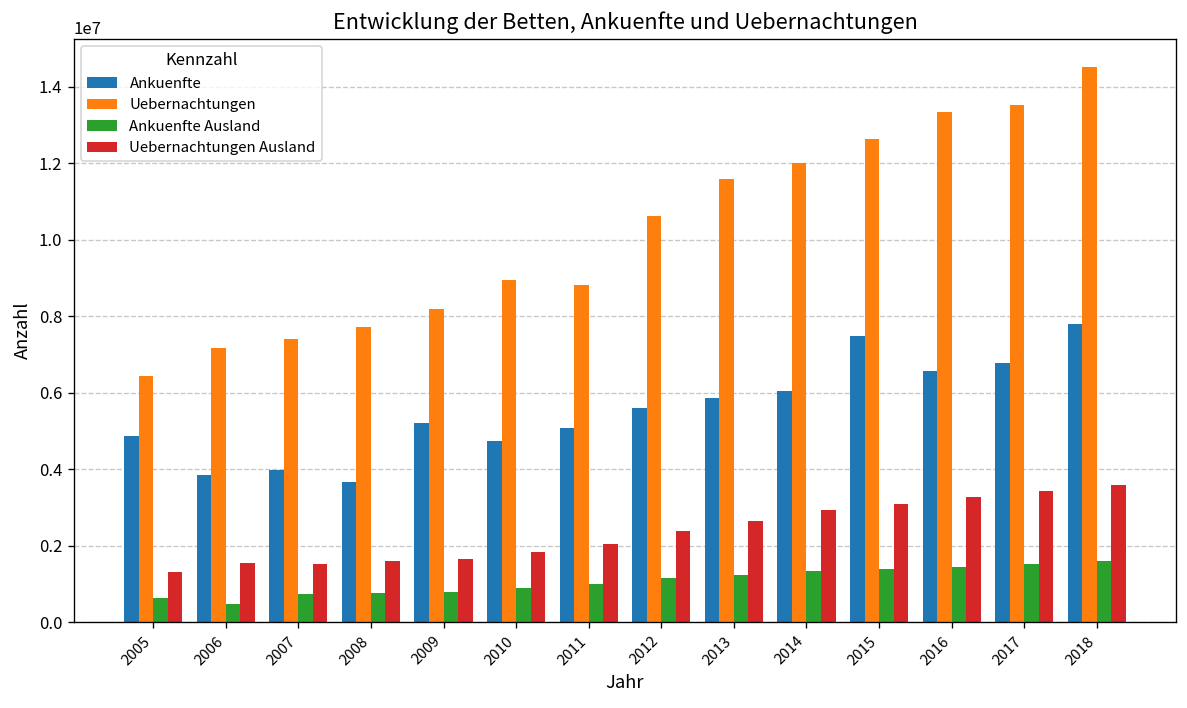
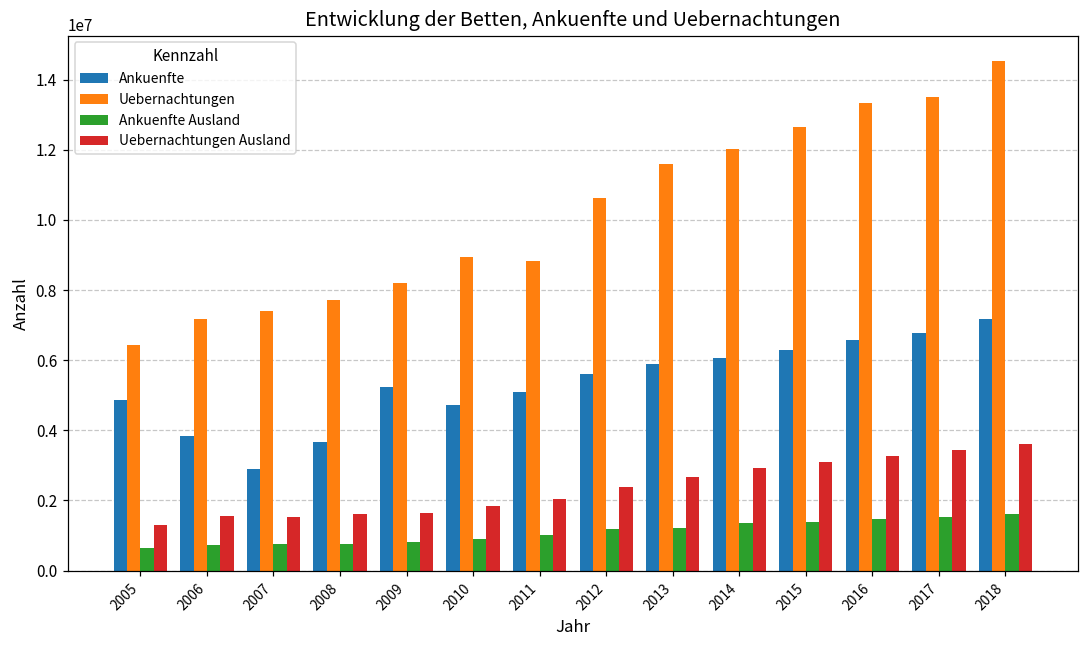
  {
    "Ankuenfte": {
      "2005": 4900000,
      "2006": 3800000,
-     "2007": 4000000,
+     "2007": 2900000,
      "2008": 3700000,
      "2009": 5200000,
      "2010": 4700000,
      "2011": 5100000,
      "2012": 5600000,
      "2013": 5900000,
      "2014": 6100000,
-     "2015": 7500000,
+     "2015": 6300000,
      "2016": 6600000,
      "2017": 6800000,
-     "2018": 7800000
+     "2018": 7200000
    },
    "Uebernachtungen": {
      "2005": 6400000,
      "2006": 7200000,
      "2007": 7400000,
      "2008": 7700000,
      "2009": 8200000,
      "2010": 8900000,
      "2011": 8800000,
      "2012": 10600000,
      "2013": 11600000,
      "2014": 12000000,
      "2015": 12600000,
      "2016": 13300000,
      "2017": 13500000,
      "2018": 14500000
    },
    "Ankuenfte Ausland": {
      "2005": 600000,
-     "2006": 500000,
+     "2006": 700000,
      "2007": 700000,
      "2008": 800000,
      "2009": 800000,
      "2010": 900000,
      "2011": 1000000,
      "2012": 1200000,
      "2013": 1200000,
      "2014": 1400000,
      "2015": 1400000,
      "2016": 1500000,
      "2017": 1500000,
      "2018": 1600000
    },
    "Uebernachtungen Ausland": {
      "2005": 1300000,
      "2006": 1600000,
      "2007": 1500000,
      "2008": 1600000,
      "2009": 1700000,
      "2010": 1900000,
      "2011": 2000000,
      "2012": 2400000,
      "2013": 2700000,
      "2014": 2900000,
      "2015": 3100000,
      "2016": 3300000,
      "2017": 3400000,
      "2018": 3600000
    }
  }
